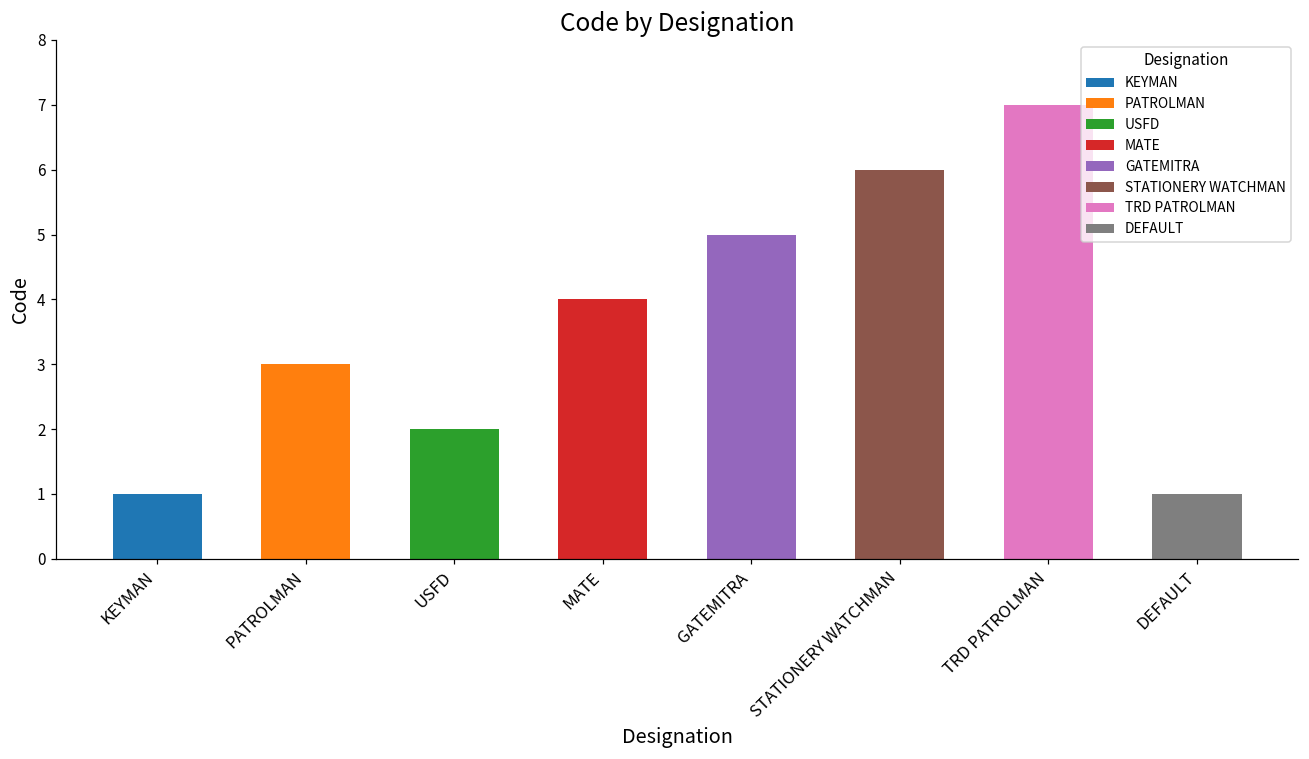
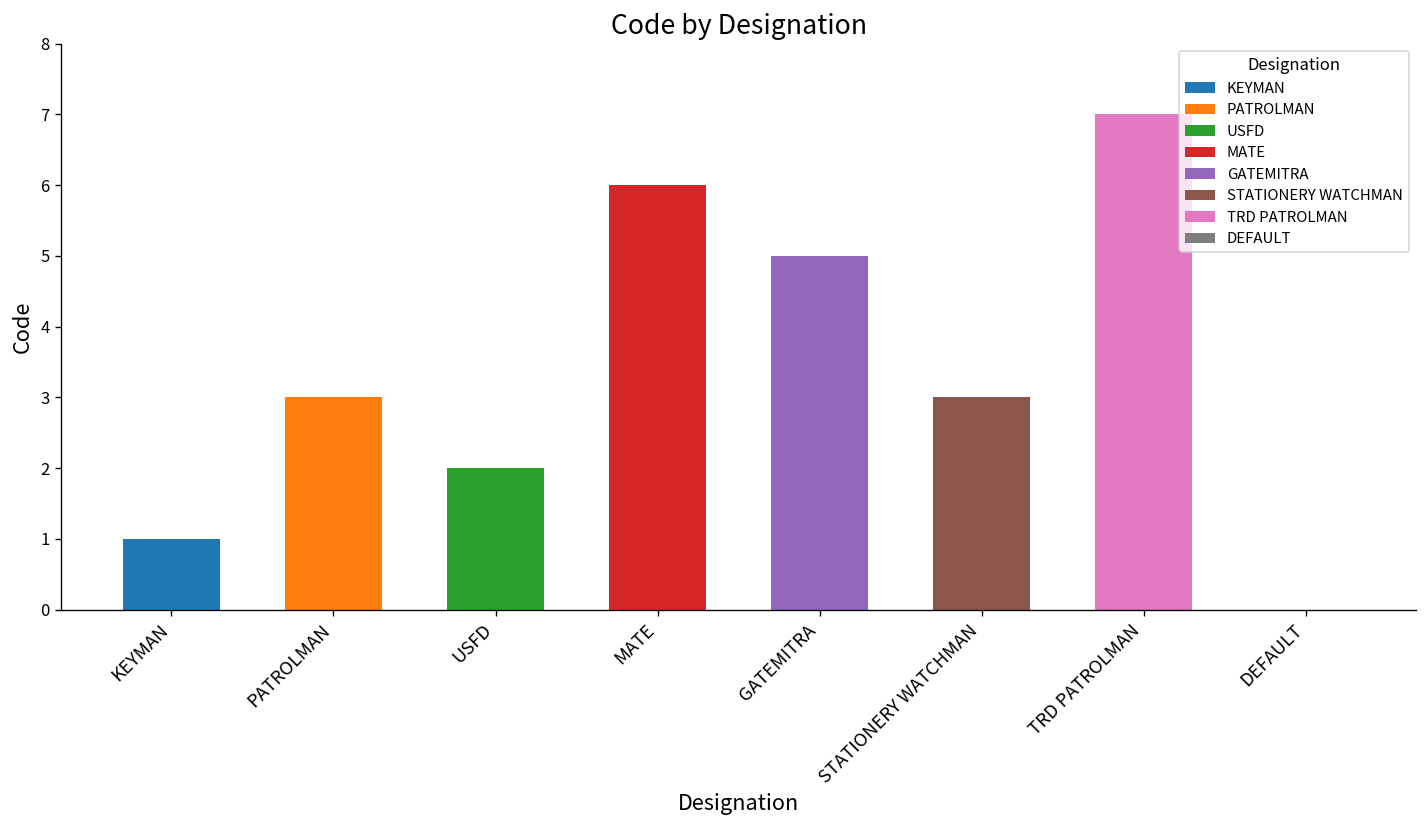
  {
    "KEYMAN": 1,
    "PATROLMAN": 3,
    "USFD": 2,
-   "MATE": 4,
+   "MATE": 6,
    "GATEMITRA": 5,
-   "STATIONERY WATCHMAN": 6,
+   "STATIONERY WATCHMAN": 3,
    "TRD PATROLMAN": 7,
-   "DEFAULT": 1
+   "DEFAULT": 0
  }
